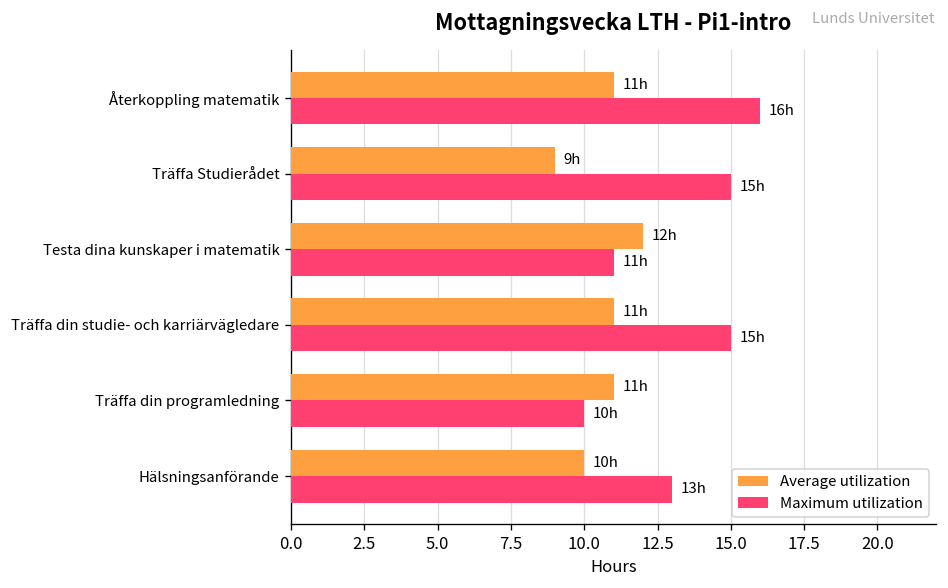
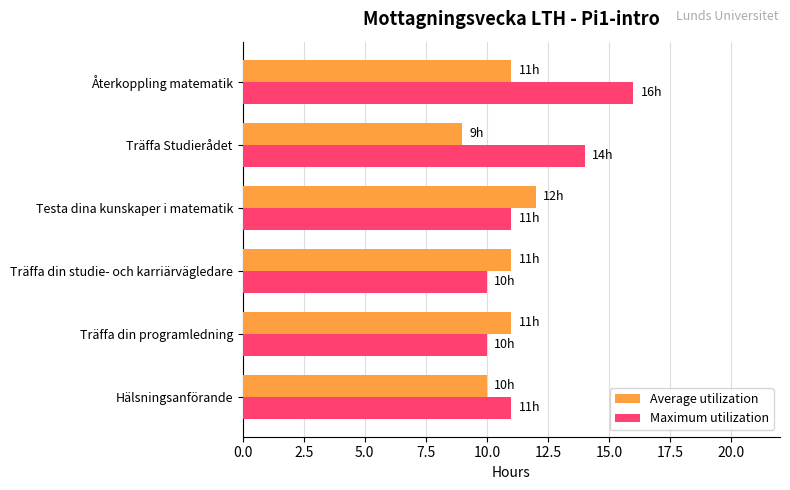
  {
    "Average utilization": {
      "Återkoppling matematik": "11h",
      "Träffa Studierådet": "9h",
      "Testa dina kunskaper i matematik": "12h",
      "Träffa din studie- och karriärvägledare": "11h",
      "Träffa din programledning": "11h",
      "Hälsningsanförande": "10h"
    },
    "Maximum utilization": {
      "Återkoppling matematik": "16h",
-     "Träffa Studierådet": "15h",
+     "Träffa Studierådet": "14h",
      "Testa dina kunskaper i matematik": "11h",
-     "Träffa din studie- och karriärvägledare": "15h",
+     "Träffa din studie- och karriärvägledare": "10h",
      "Träffa din programledning": "10h",
-     "Hälsningsanförande": "13h"
+     "Hälsningsanförande": "11h"
    }
  }
